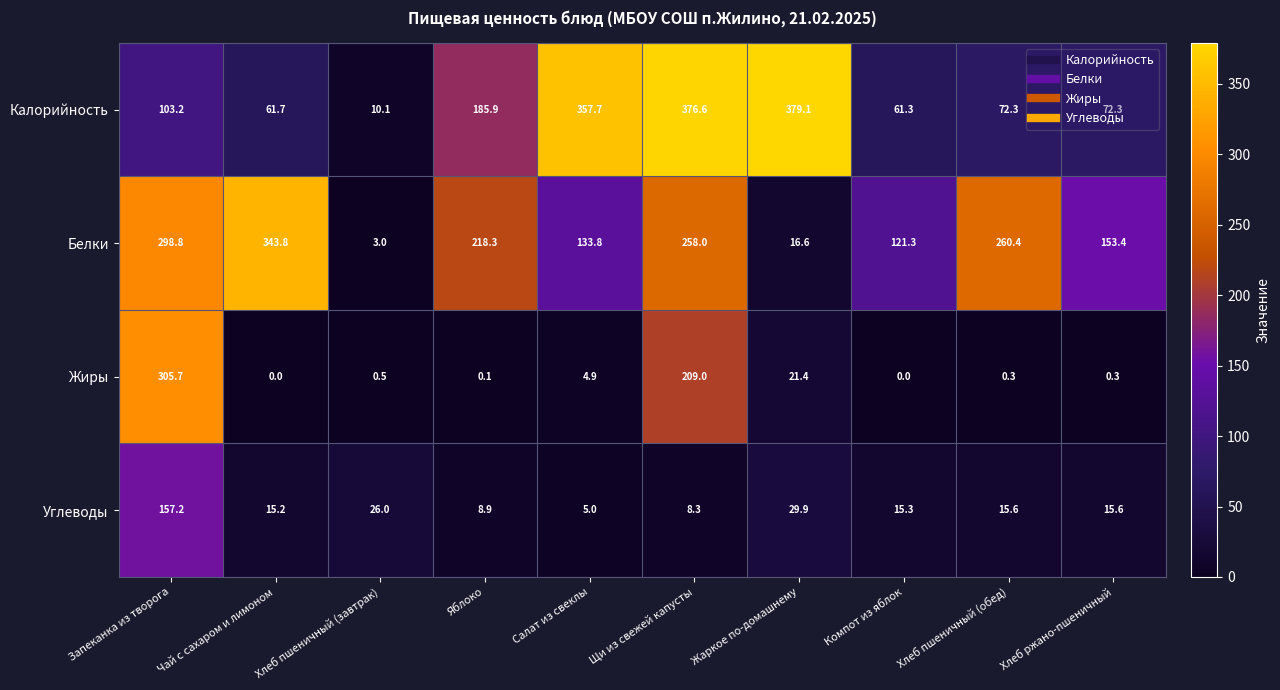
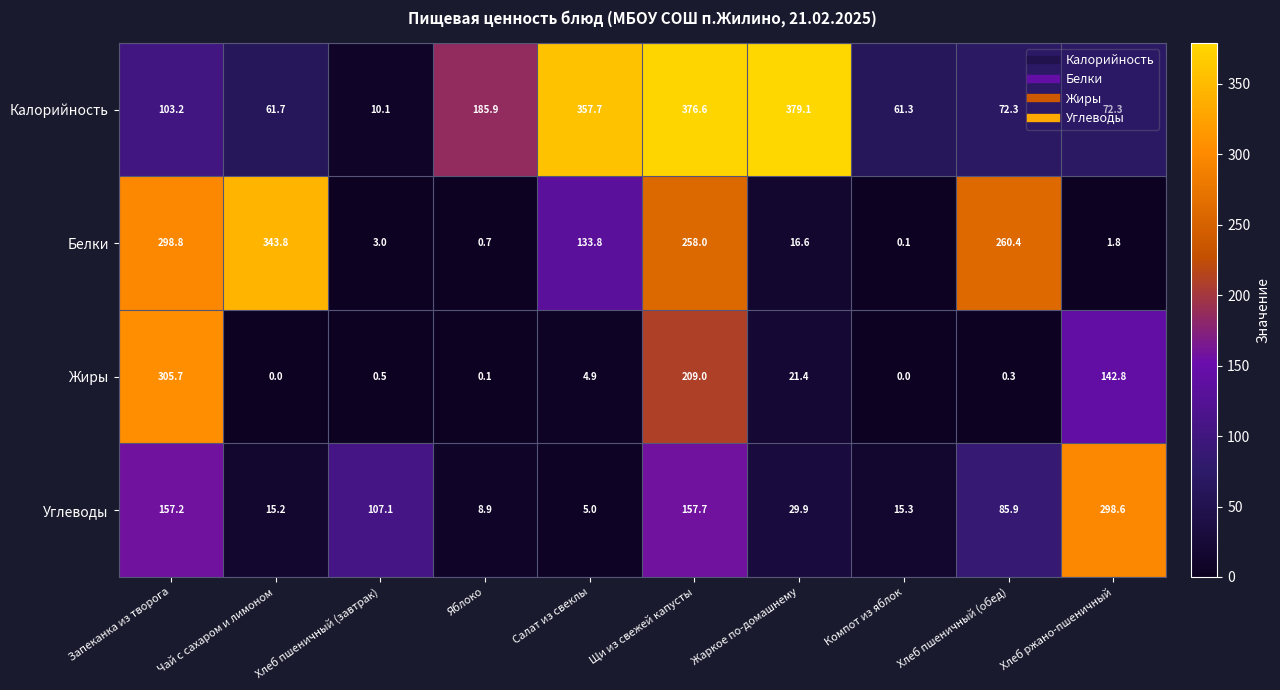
  {
    "Калорийность": {
      "Запеканка из творога": 103.2,
      "Чай с сахаром и лимоном": 61.7,
      "Хлеб пшеничный (завтрак)": 10.1,
      "Яблоко": 185.9,
      "Салат из свеклы": 357.7,
      "Щи из свежей капусты": 376.6,
      "Жаркое по-домашнему": 379.1,
      "Компот из яблок": 61.3,
      "Хлеб пшеничный (обед)": 72.3
    },
    "Белки": {
      "Запеканка из творога": 298.8,
      "Чай с сахаром и лимоном": 343.8,
      "Хлеб пшеничный (завтрак)": 3.0,
-     "Яблоко": 218.3,
+     "Яблоко": 0.7,
      "Салат из свеклы": 133.8,
      "Щи из свежей капусты": 258.0,
      "Жаркое по-домашнему": 16.6,
-     "Компот из яблок": 121.3,
+     "Компот из яблок": 0.1,
      "Хлеб пшеничный (обед)": 260.4,
-     "Хлеб ржано-пшеничный": 153.4
+     "Хлеб ржано-пшеничный": 1.8
    },
    "Жиры": {
      "Запеканка из творога": 305.7,
      "Чай с сахаром и лимоном": 0.0,
      "Хлеб пшеничный (завтрак)": 0.5,
      "Яблоко": 0.1,
      "Салат из свеклы": 4.9,
      "Щи из свежей капусты": 209.0,
      "Жаркое по-домашнему": 21.4,
      "Компот из яблок": 0.0,
      "Хлеб пшеничный (обед)": 0.3,
-     "Хлеб ржано-пшеничный": 0.3
+     "Хлеб ржано-пшеничный": 142.8
    },
    "Углеводы": {
      "Запеканка из творога": 157.2,
      "Чай с сахаром и лимоном": 15.2,
-     "Хлеб пшеничный (завтрак)": 26.0,
+     "Хлеб пшеничный (завтрак)": 107.1,
      "Яблоко": 8.9,
      "Салат из свеклы": 5.0,
-     "Щи из свежей капусты": 8.3,
+     "Щи из свежей капусты": 157.7,
      "Жаркое по-домашнему": 29.9,
      "Компот из яблок": 15.3,
-     "Хлеб пшеничный (обед)": 15.6,
-     "Хлеб ржано-пшеничный": 15.6
+     "Хлеб пшеничный (обед)": 85.9,
+     "Хлеб ржано-пшеничный": 298.6
    }
  }
